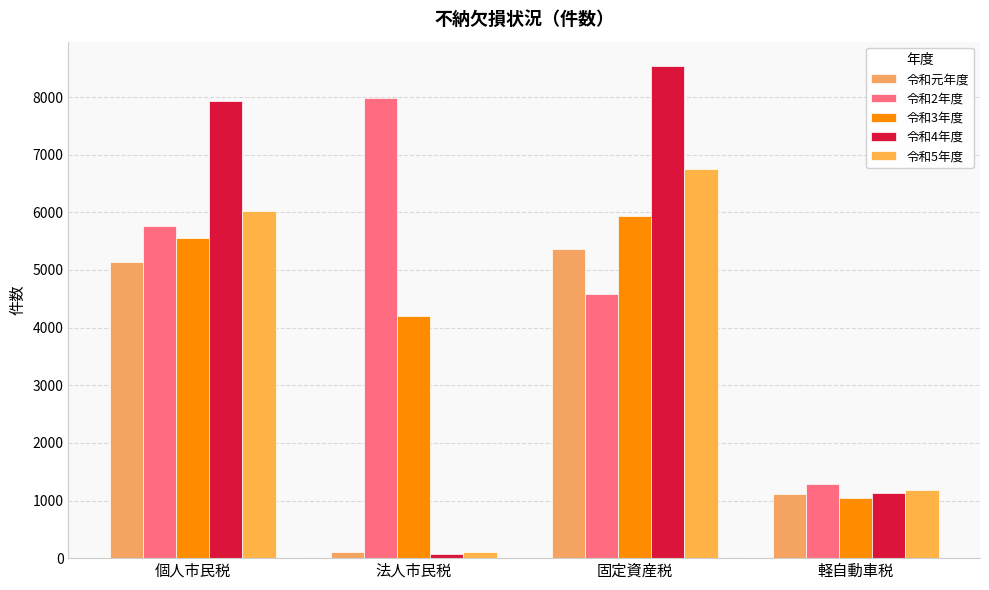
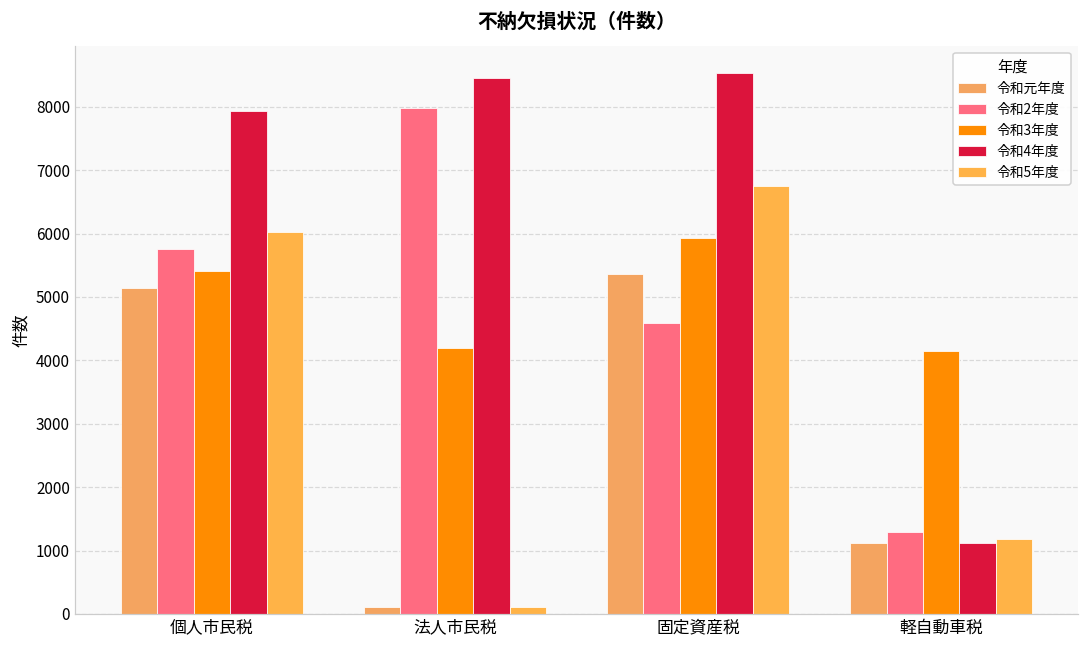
  {
    "令和2年度": {
      "個人市民税": 5800,
      "法人市民税": 8000,
      "固定資産税": 4600,
      "軽自動車税": 1300
    },
    "令和3年度": {
-     "個人市民税": 5600,
+     "個人市民税": 5400,
      "法人市民税": 4200,
      "固定資産税": 5900,
-     "軽自動車税": 1000
+     "軽自動車税": 4100
    },
    "令和4年度": {
      "個人市民税": 7900,
-     "法人市民税": 100,
+     "法人市民税": 8500,
      "固定資産税": 8500,
      "軽自動車税": 1100
    }
  }
